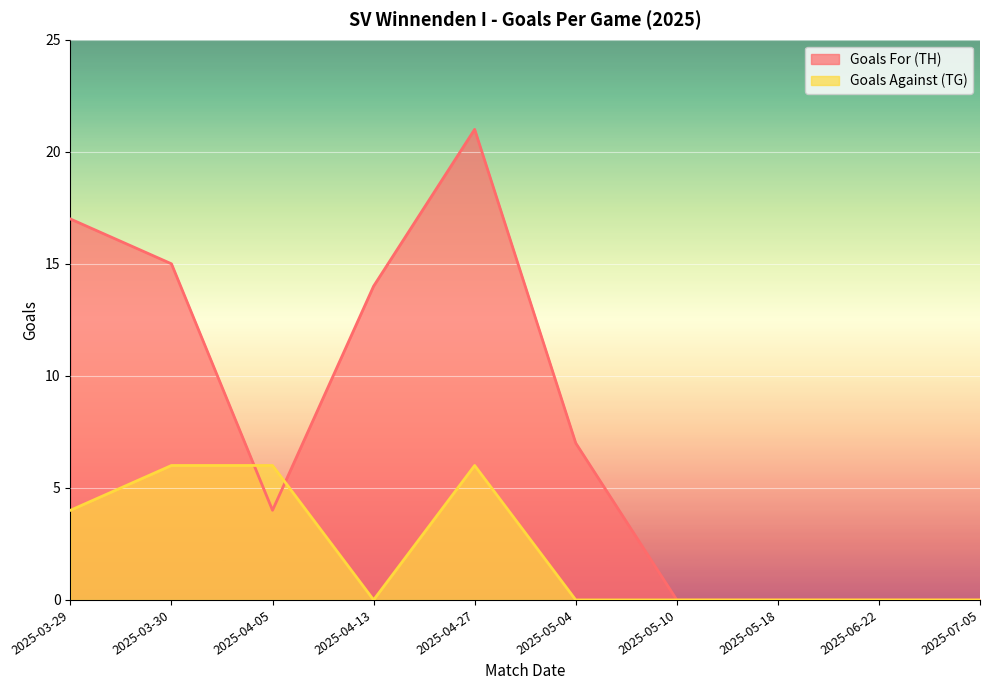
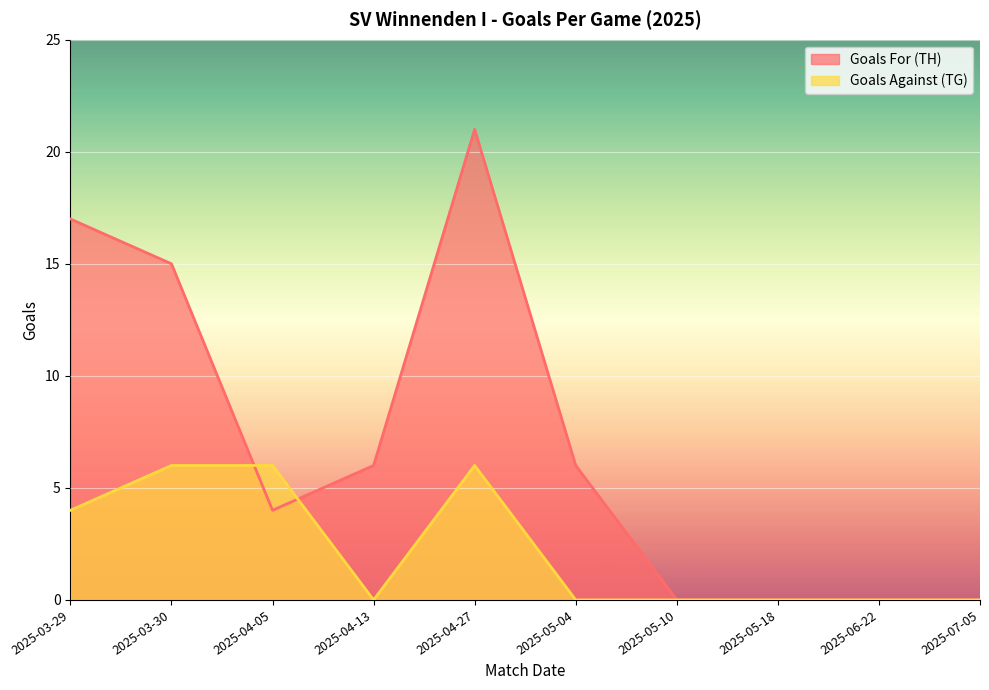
  {
    "Goals For (TH)": {
      "2025-03-29": 17,
      "2025-03-30": 15,
      "2025-04-05": 4,
-     "2025-04-13": 14,
+     "2025-04-13": 6,
      "2025-04-27": 21,
-     "2025-05-04": 7
+     "2025-05-04": 6
    },
    "Goals Against (TG)": {
      "2025-03-29": 4,
      "2025-03-30": 6,
      "2025-04-05": 6,
      "2025-04-13": 0,
      "2025-04-27": 6,
      "2025-05-04": 0
    }
  }
